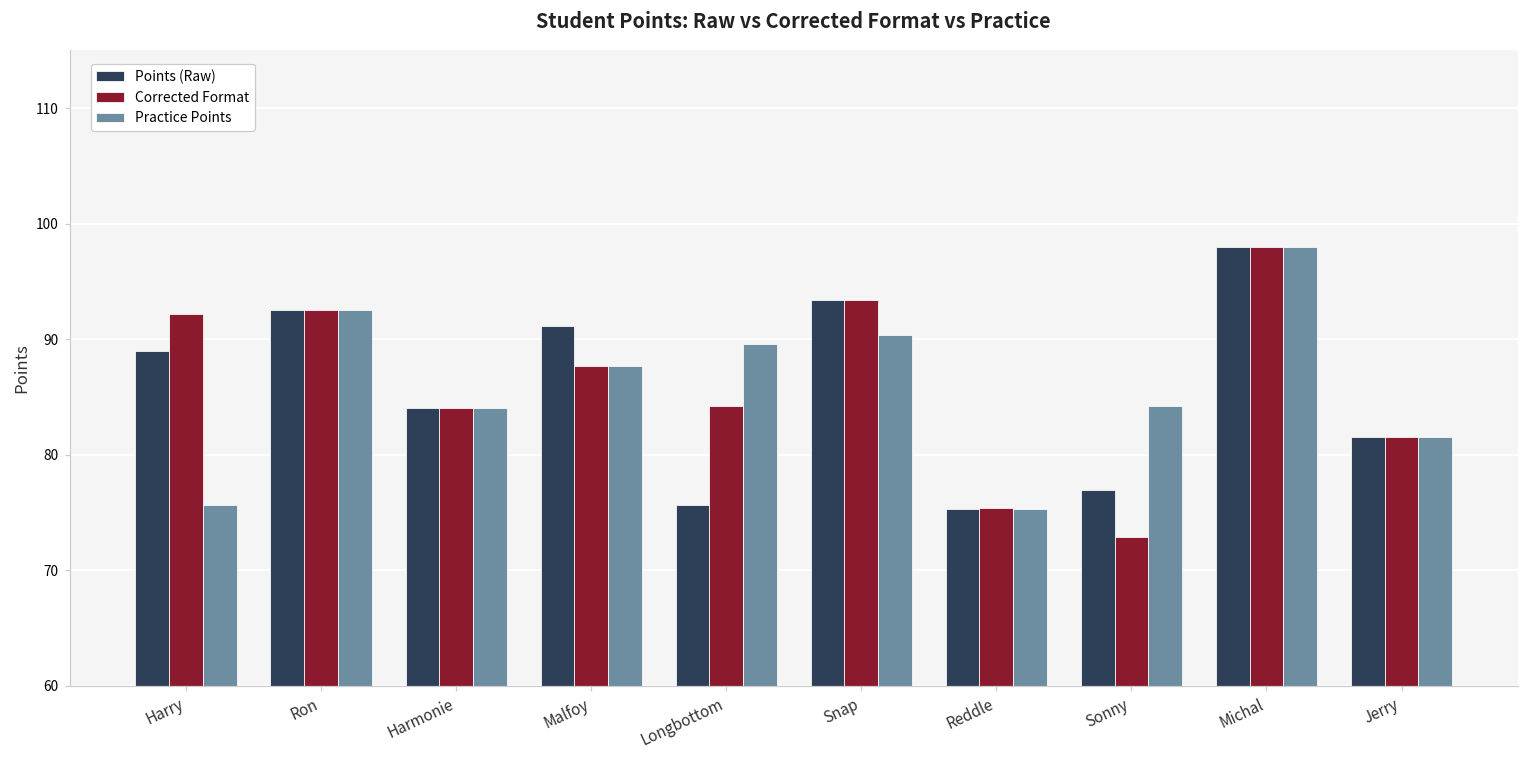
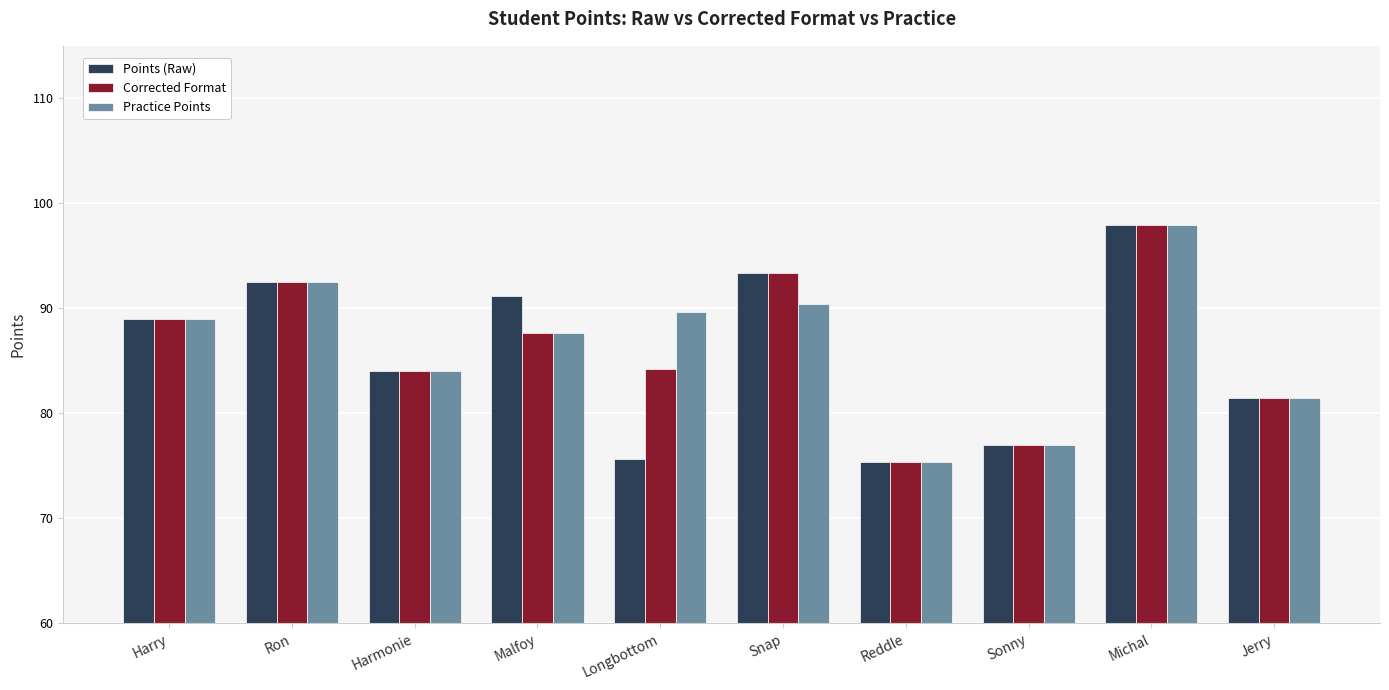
  {
    "Points (Raw)": {
      "Harry": 89.0,
      "Ron": 92.5,
      "Harmonie": 84.1,
      "Malfoy": 91.1,
      "Longbottom": 75.6,
      "Snap": 93.4,
      "Reddle": 75.3,
      "Sonny": 77.0,
      "Michal": 98.0,
      "Jerry": 81.5
    },
    "Corrected Format": {
-     "Harry": 92.2,
+     "Harry": 89.0,
      "Ron": 92.5,
      "Harmonie": 84.1,
      "Malfoy": 87.7,
      "Longbottom": 84.2,
      "Snap": 93.4,
      "Reddle": 75.3,
-     "Sonny": 72.9,
+     "Sonny": 77.0,
      "Michal": 98.0,
      "Jerry": 81.5
    },
    "Practice Points": {
-     "Harry": 75.6,
+     "Harry": 89.0,
      "Ron": 92.5,
      "Harmonie": 84.1,
      "Malfoy": 87.7,
      "Longbottom": 89.6,
      "Snap": 90.4,
      "Reddle": 75.3,
-     "Sonny": 84.2,
+     "Sonny": 77.0,
      "Michal": 98.0,
      "Jerry": 81.5
    }
  }
